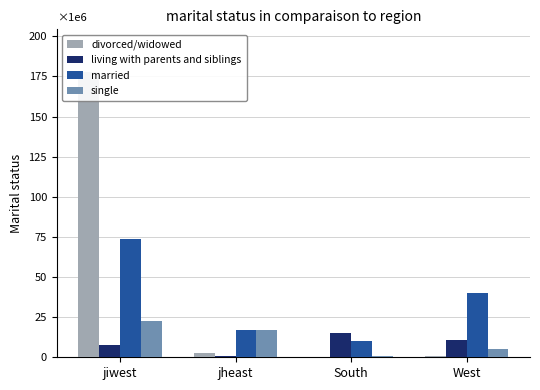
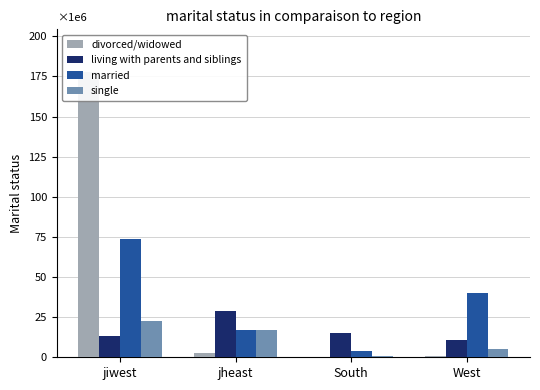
  {
    "living with parents and siblings": {
-     "jiwest": 8,
-     "jheast": 1,
+     "jiwest": 13,
+     "jheast": 29,
      "South": 15,
      "West": 11
    },
    "married": {
      "jiwest": 73,
      "jheast": 17,
-     "South": 10,
+     "South": 4,
      "West": 40
    }
  }
